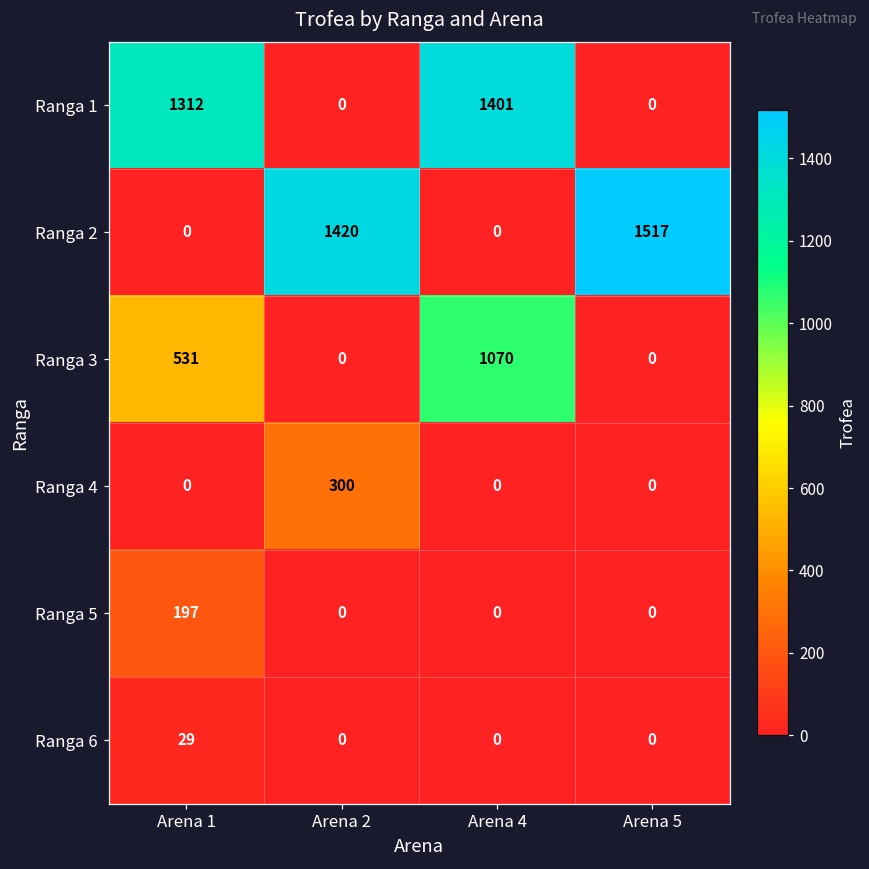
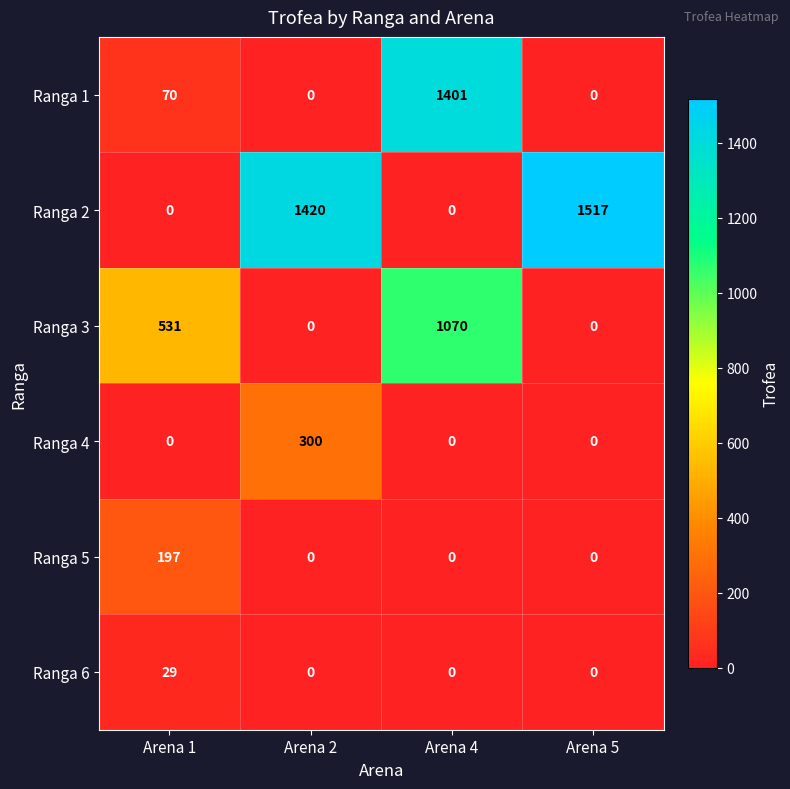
  {
    "Ranga 1": {
-     "Arena 1": 1312,
+     "Arena 1": 70,
      "Arena 2": 0,
      "Arena 4": 1401,
      "Arena 5": 0
    },
    "Ranga 2": {
      "Arena 1": 0,
      "Arena 2": 1420,
      "Arena 4": 0,
      "Arena 5": 1517
    },
    "Ranga 3": {
      "Arena 1": 531,
      "Arena 2": 0,
      "Arena 4": 1070,
      "Arena 5": 0
    },
    "Ranga 4": {
      "Arena 1": 0,
      "Arena 2": 300,
      "Arena 4": 0,
      "Arena 5": 0
    },
    "Ranga 5": {
      "Arena 1": 197,
      "Arena 2": 0,
      "Arena 4": 0,
      "Arena 5": 0
    },
    "Ranga 6": {
      "Arena 1": 29,
      "Arena 2": 0,
      "Arena 4": 0,
      "Arena 5": 0
    }
  }
